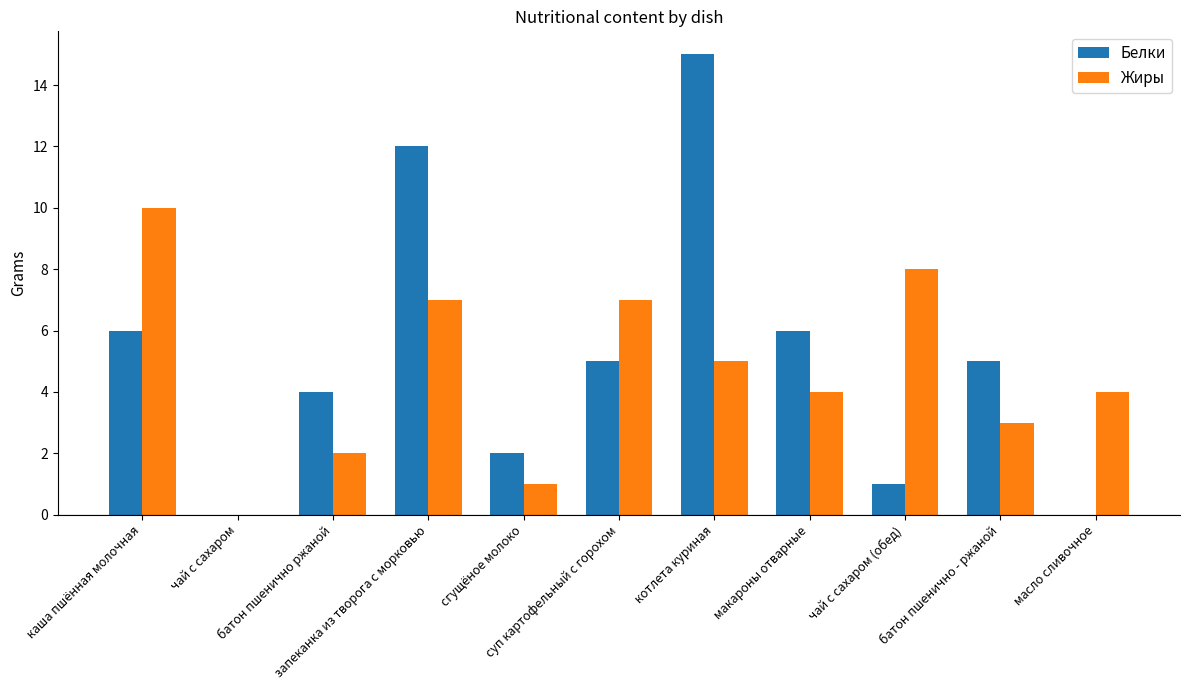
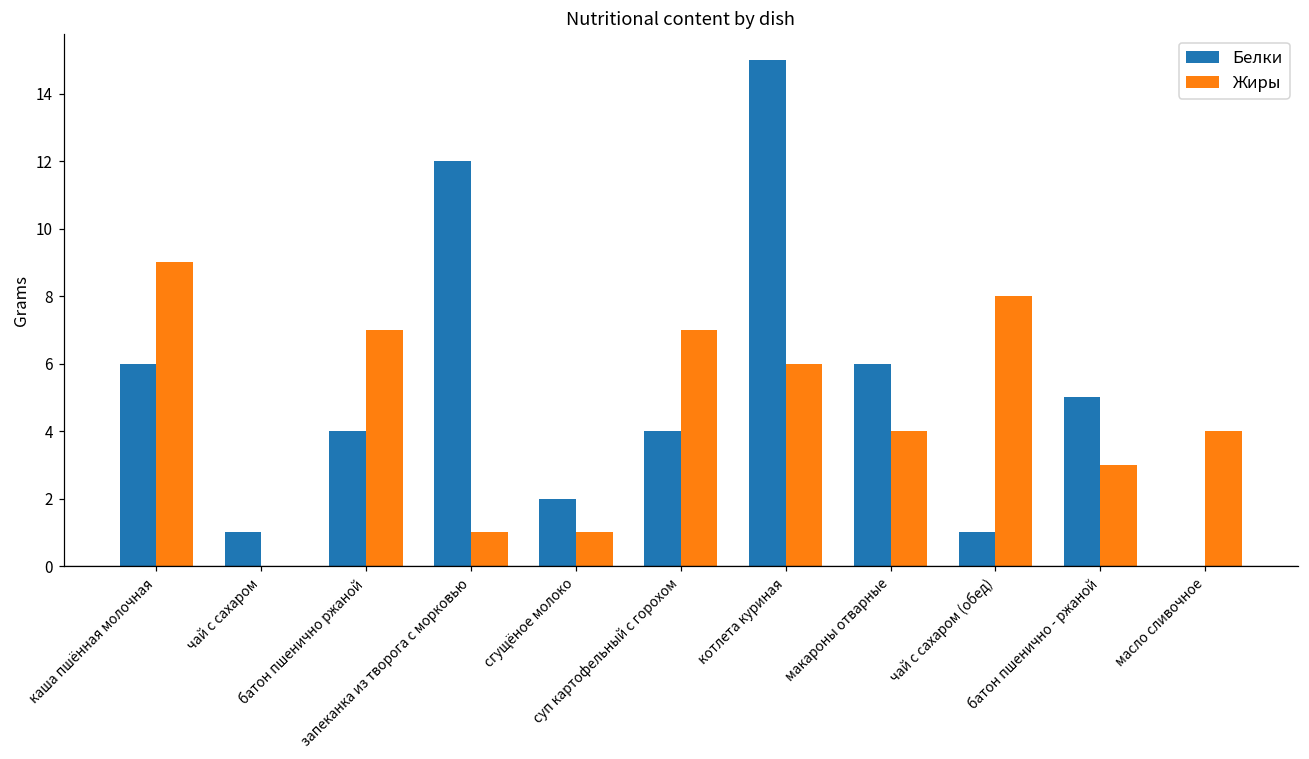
  {
    "Белки": {
      "каша пшённая молочная": 6,
-     "чай с сахаром": 0,
+     "чай с сахаром": 1,
      "батон пшенично ржаной": 4,
      "запеканка из творога с морковью": 12,
      "сгущёное молоко": 2,
-     "суп картофельный с горохом": 5,
+     "суп картофельный с горохом": 4,
      "котлета куриная": 15,
      "макароны отварные": 6,
      "чай с сахаром (обед)": 1,
      "батон пшенично - ржаной": 5,
      "масло сливочное": 0
    },
    "Жиры": {
-     "каша пшённая молочная": 10,
+     "каша пшённая молочная": 9,
      "чай с сахаром": 0,
-     "батон пшенично ржаной": 2,
-     "запеканка из творога с морковью": 7,
+     "батон пшенично ржаной": 7,
+     "запеканка из творога с морковью": 1,
      "сгущёное молоко": 1,
      "суп картофельный с горохом": 7,
-     "котлета куриная": 5,
+     "котлета куриная": 6,
      "макароны отварные": 4,
      "чай с сахаром (обед)": 8,
      "батон пшенично - ржаной": 3,
      "масло сливочное": 4
    }
  }
